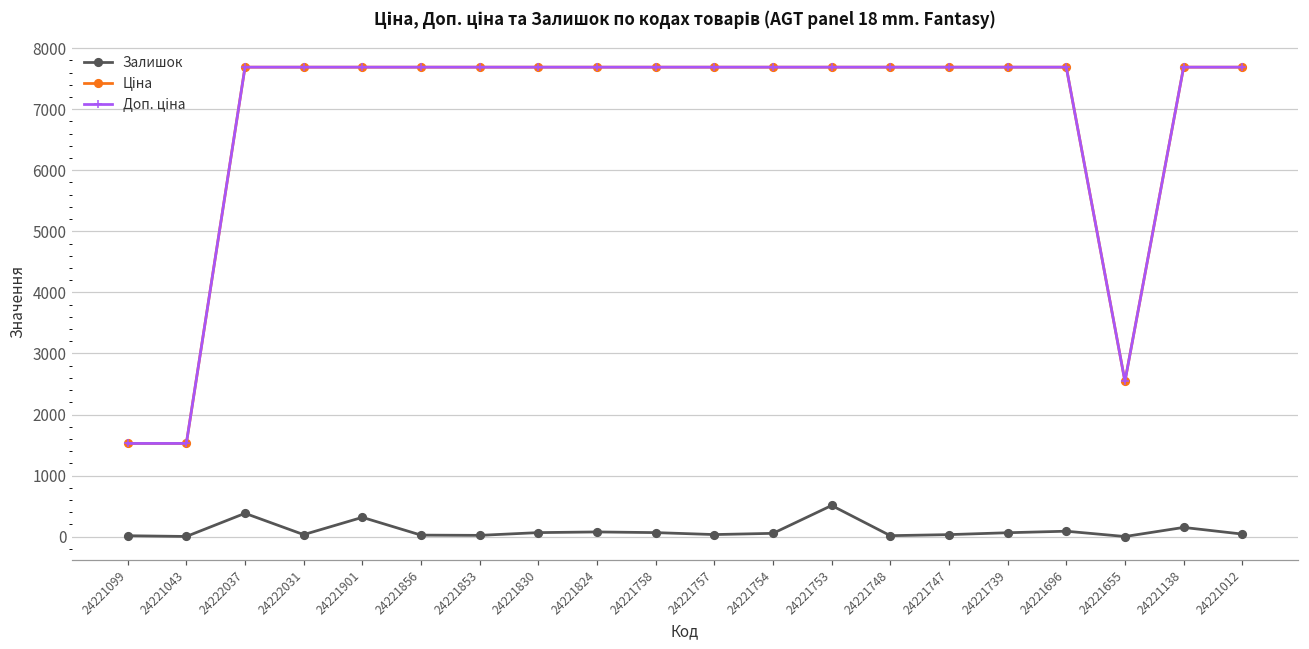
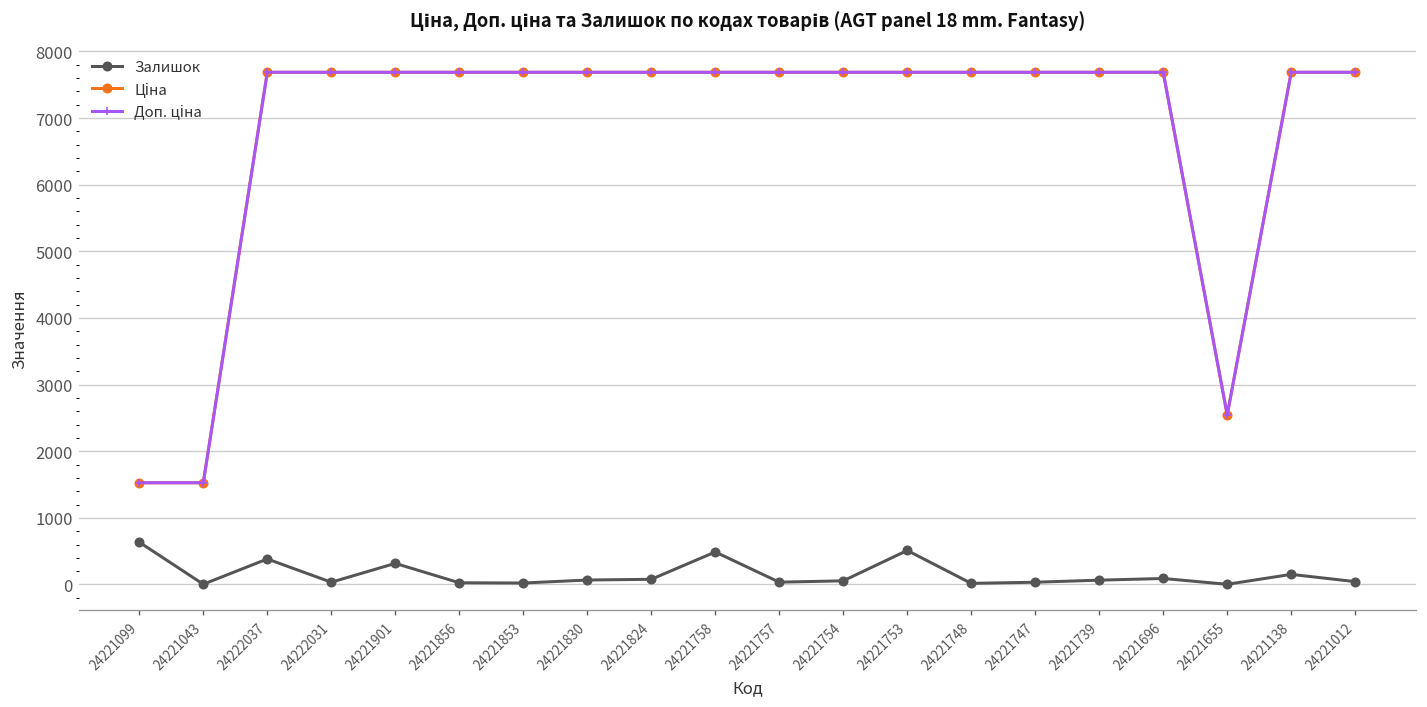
  {
    "Залишок": {
-     "24221099": 0,
+     "24221099": 600,
      "24221043": 0,
      "24222037": 400,
      "24222031": 0,
      "24221901": 300,
      "24221856": 0,
      "24221853": 0,
      "24221830": 100,
      "24221824": 100,
-     "24221758": 100,
+     "24221758": 500,
      "24221757": 0,
      "24221754": 100,
      "24221753": 500,
      "24221748": 0,
      "24221747": 0,
      "24221739": 100,
      "24221696": 100,
      "24221655": 0,
      "24221138": 200,
      "24221012": 0
    },
    "Доп. ціна": {
      "24221099": 1500,
      "24221043": 1500,
      "24222037": 7700,
      "24222031": 7700,
      "24221901": 7700,
      "24221856": 7700,
      "24221853": 7700,
      "24221830": 7700,
      "24221824": 7700,
      "24221758": 7700,
      "24221757": 7700,
      "24221754": 7700,
      "24221753": 7700,
      "24221748": 7700,
      "24221747": 7700,
      "24221739": 7700,
      "24221696": 7700,
      "24221655": 2500,
      "24221138": 7700,
      "24221012": 7700
    }
  }
